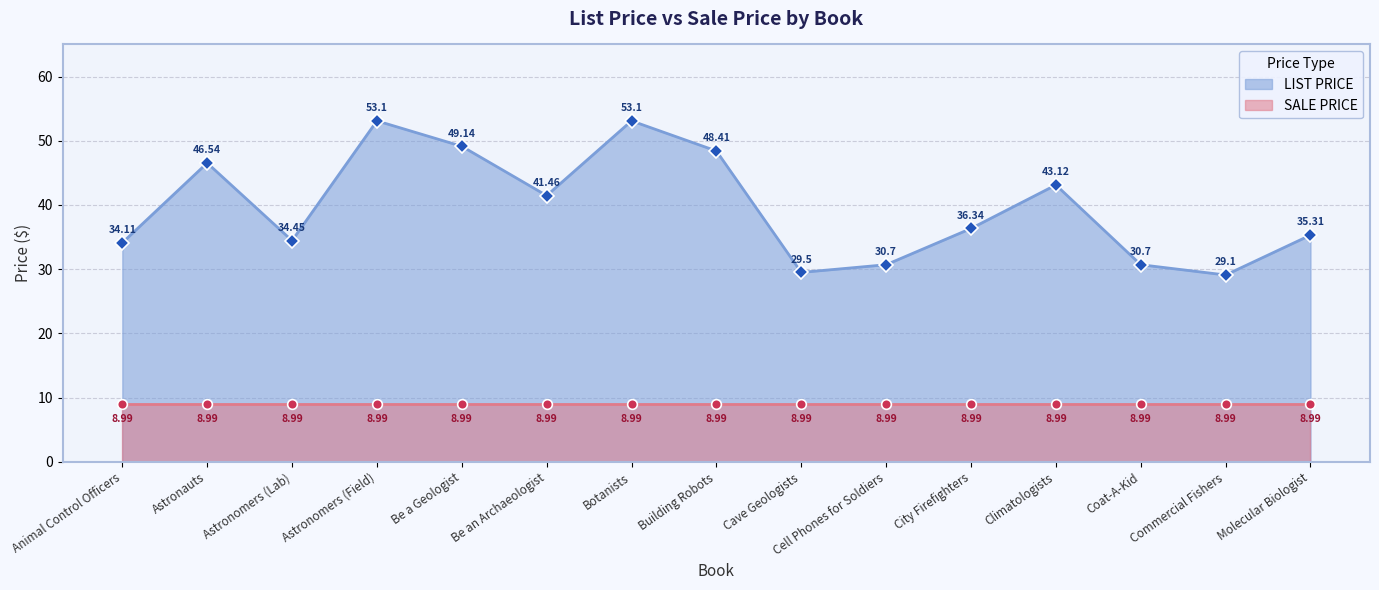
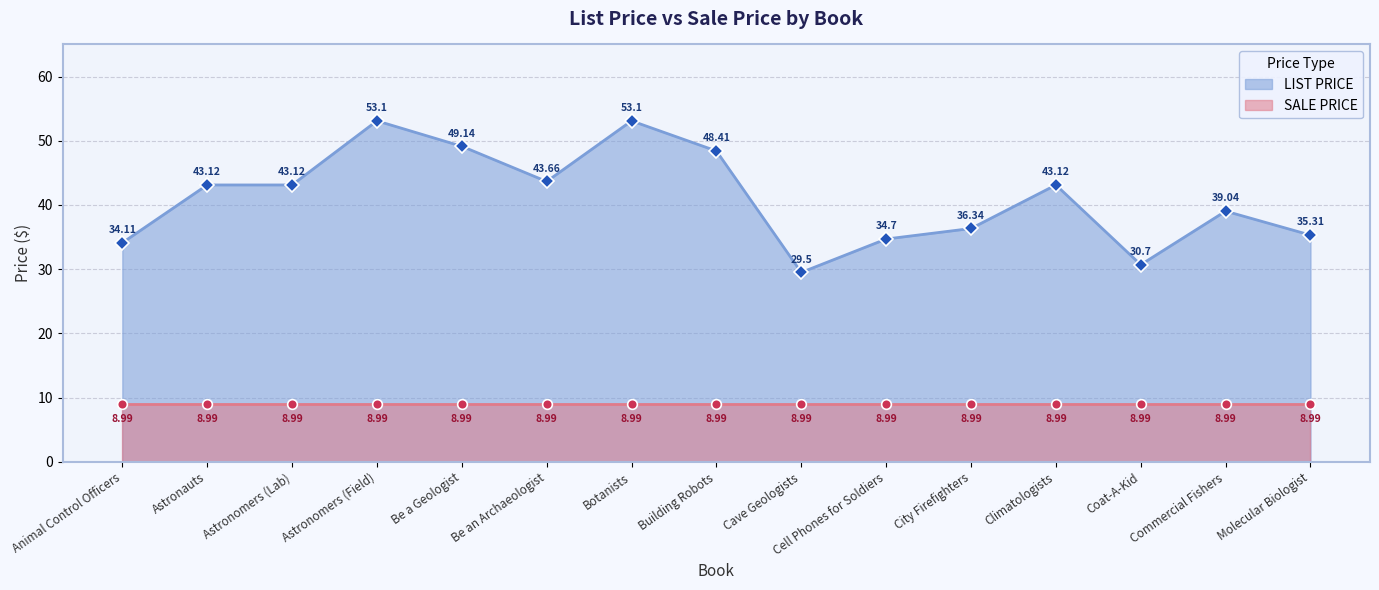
  {
    "LIST PRICE": {
      "Animal Control Officers": 34.11,
-     "Astronauts": 46.54,
-     "Astronomers (Lab)": 34.45,
+     "Astronauts": 43.12,
+     "Astronomers (Lab)": 43.12,
      "Astronomers (Field)": 53.1,
      "Be a Geologist": 49.14,
-     "Be an Archaeologist": 41.46,
+     "Be an Archaeologist": 43.66,
      "Botanists": 53.1,
      "Building Robots": 48.41,
      "Cave Geologists": 29.5,
-     "Cell Phones for Soldiers": 30.7,
+     "Cell Phones for Soldiers": 34.7,
      "City Firefighters": 36.34,
      "Climatologists": 43.12,
      "Coat-A-Kid": 30.7,
-     "Commercial Fishers": 29.1,
+     "Commercial Fishers": 39.04,
      "Molecular Biologist": 35.31
    },
    "SALE PRICE": {
      "Animal Control Officers": 8.99,
      "Astronauts": 8.99,
      "Astronomers (Lab)": 8.99,
      "Astronomers (Field)": 8.99,
      "Be a Geologist": 8.99,
      "Be an Archaeologist": 8.99,
      "Botanists": 8.99,
      "Building Robots": 8.99,
      "Cave Geologists": 8.99,
      "Cell Phones for Soldiers": 8.99,
      "City Firefighters": 8.99,
      "Climatologists": 8.99,
      "Coat-A-Kid": 8.99,
      "Commercial Fishers": 8.99,
      "Molecular Biologist": 8.99
    }
  }
